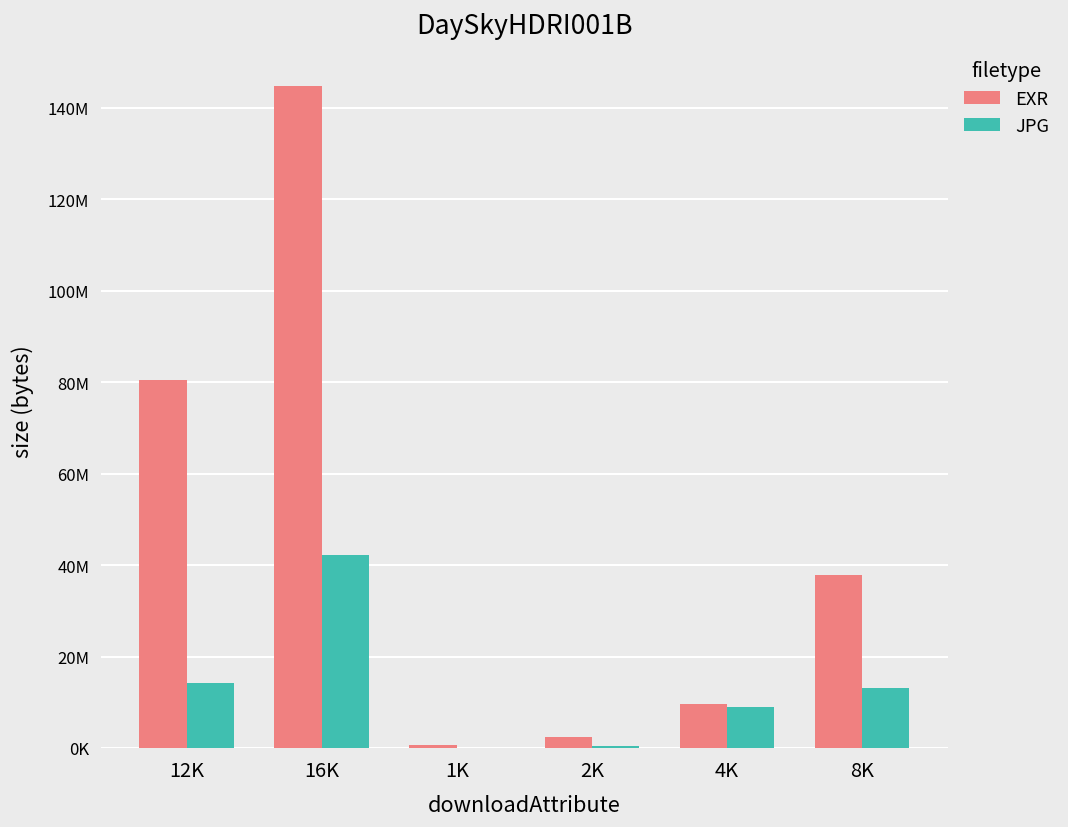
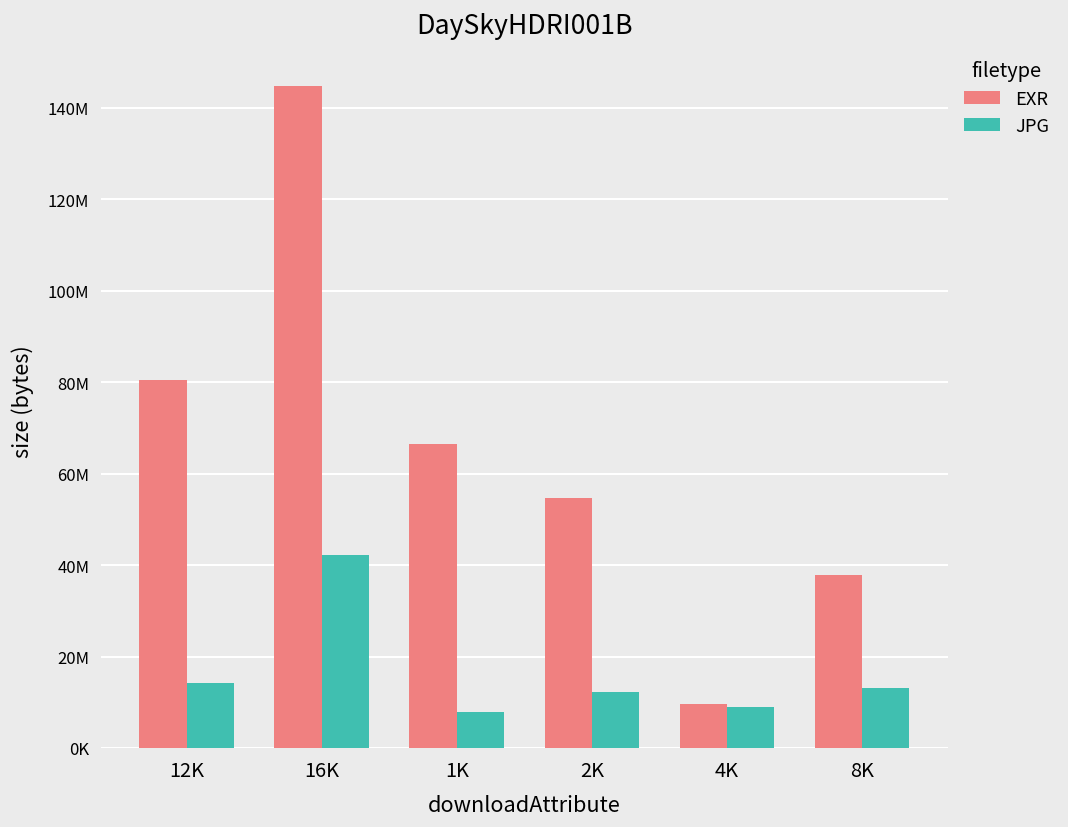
  {
    "EXR": {
      "12K": 81000000,
      "16K": 145000000,
-     "1K": 1000000,
-     "2K": 2000000,
+     "1K": 66000000,
+     "2K": 55000000,
      "4K": 10000000,
      "8K": 38000000
    },
    "JPG": {
      "12K": 14000000,
      "16K": 42000000,
-     "1K": 0,
-     "2K": 0,
+     "1K": 8000000,
+     "2K": 12000000,
      "4K": 9000000,
      "8K": 13000000
    }
  }
